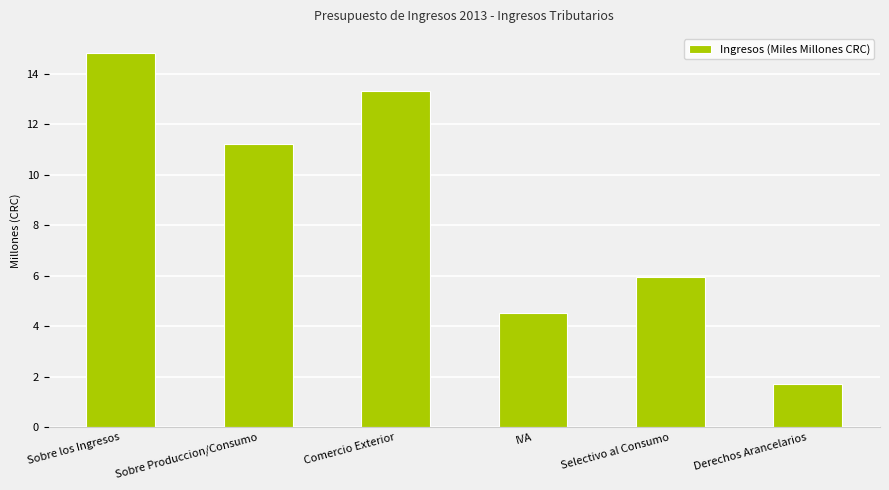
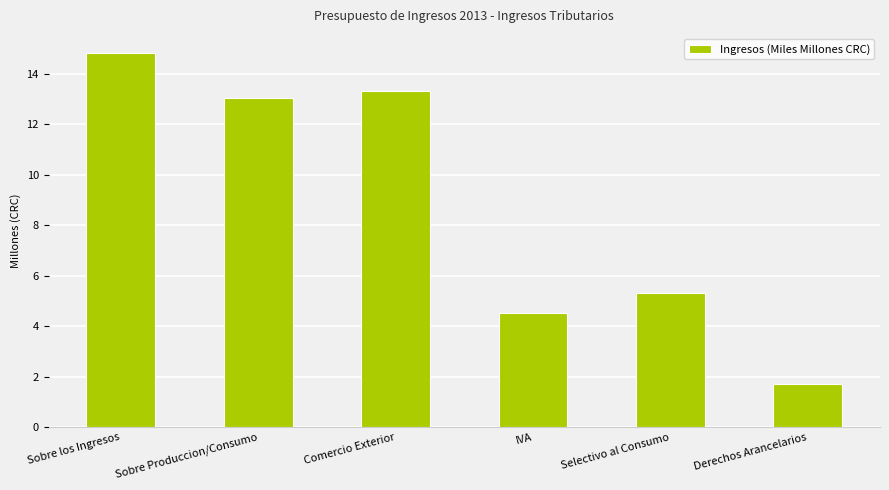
  {
    "Sobre los Ingresos": 14.8,
-   "Sobre Produccion/Consumo": 11.2,
+   "Sobre Produccion/Consumo": 13.0,
    "Comercio Exterior": 13.3,
    "IVA": 4.5,
-   "Selectivo al Consumo": 5.9,
+   "Selectivo al Consumo": 5.3,
    "Derechos Arancelarios": 1.7
  }
